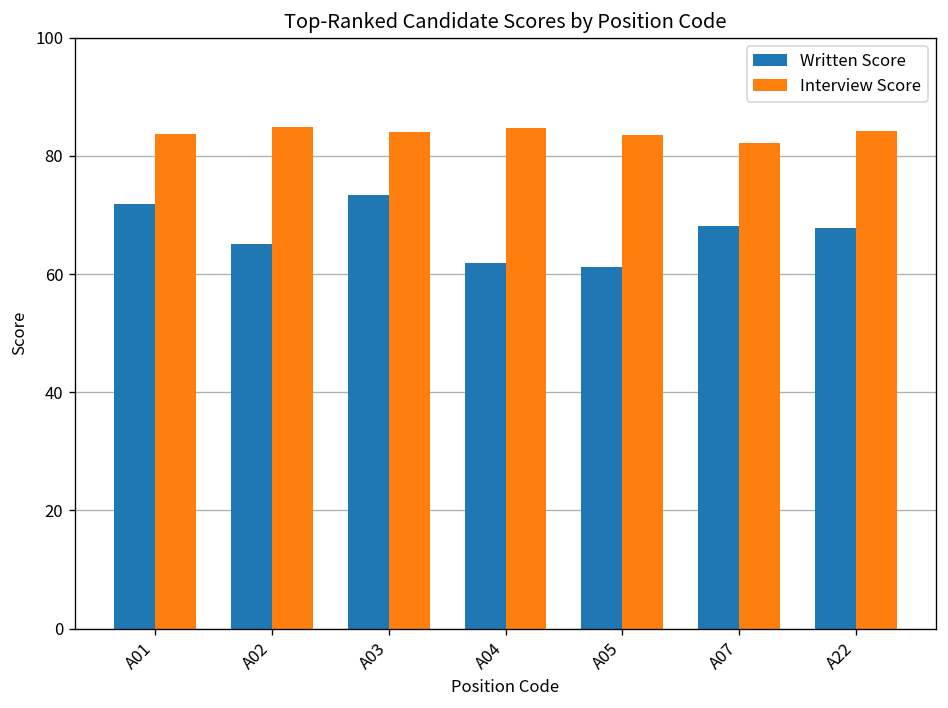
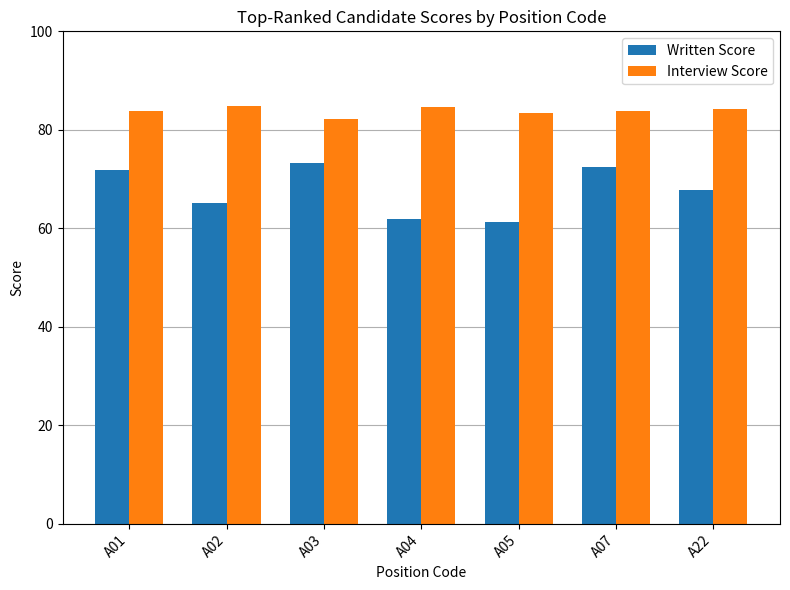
  {
    "Written Score": {
      "A01": 72,
      "A02": 65,
      "A03": 73,
      "A04": 62,
      "A05": 61,
-     "A07": 68,
+     "A07": 73,
      "A22": 68
    },
    "Interview Score": {
      "A01": 84,
      "A02": 85,
-     "A03": 84,
+     "A03": 82,
      "A04": 85,
      "A05": 84,
-     "A07": 82,
+     "A07": 84,
      "A22": 84
    }
  }
